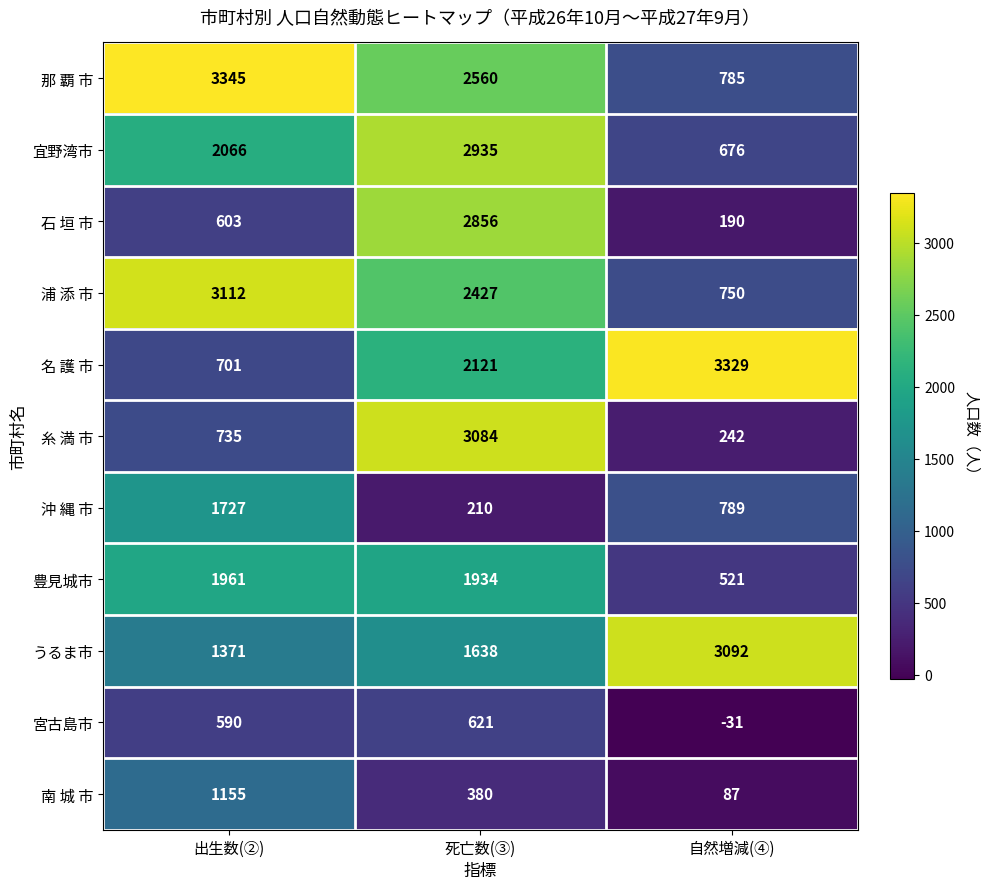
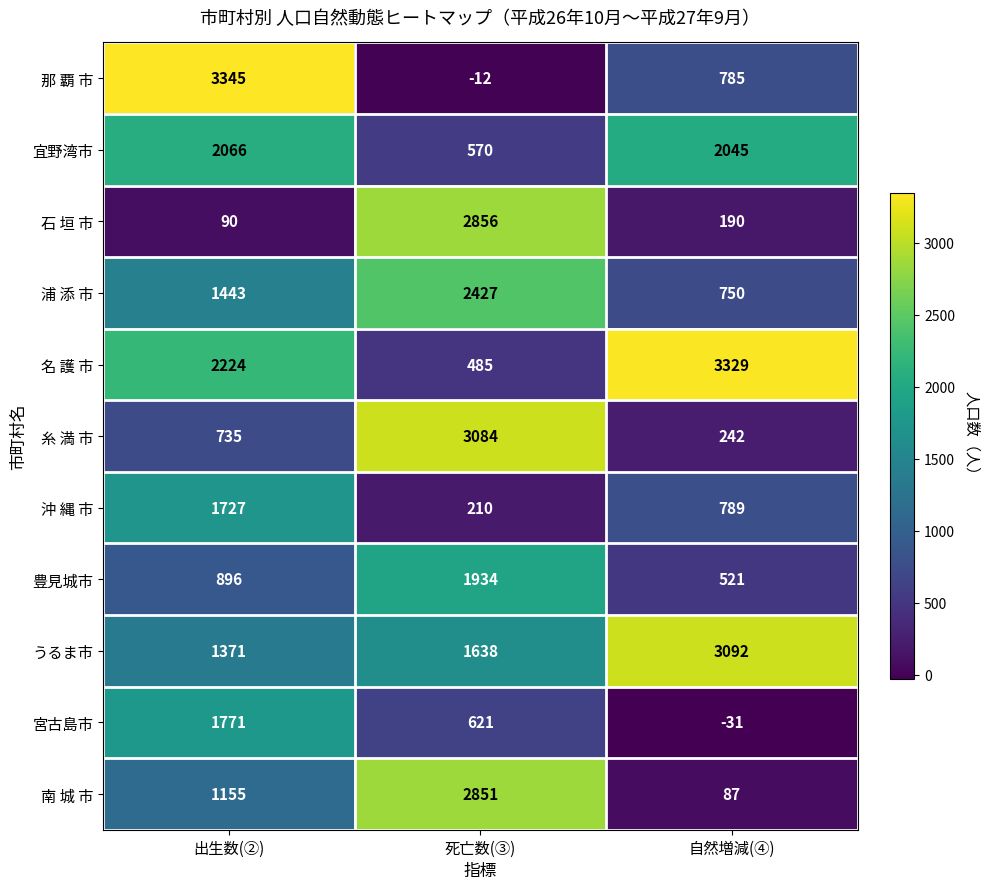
  {
    "那 覇 市": {
      "出生数(②)": 3345,
-     "死亡数(③)": 2560,
+     "死亡数(③)": -12,
      "自然増減(④)": 785
    },
    "宜野湾市": {
      "出生数(②)": 2066,
-     "死亡数(③)": 2935,
-     "自然増減(④)": 676
+     "死亡数(③)": 570,
+     "自然増減(④)": 2045
    },
    "石 垣 市": {
-     "出生数(②)": 603,
+     "出生数(②)": 90,
      "死亡数(③)": 2856,
      "自然増減(④)": 190
    },
    "浦 添 市": {
-     "出生数(②)": 3112,
+     "出生数(②)": 1443,
      "死亡数(③)": 2427,
      "自然増減(④)": 750
    },
    "名 護 市": {
-     "出生数(②)": 701,
-     "死亡数(③)": 2121,
+     "出生数(②)": 2224,
+     "死亡数(③)": 485,
      "自然増減(④)": 3329
    },
    "糸 満 市": {
      "出生数(②)": 735,
      "死亡数(③)": 3084,
      "自然増減(④)": 242
    },
    "沖 縄 市": {
      "出生数(②)": 1727,
      "死亡数(③)": 210,
      "自然増減(④)": 789
    },
    "豊見城市": {
-     "出生数(②)": 1961,
+     "出生数(②)": 896,
      "死亡数(③)": 1934,
      "自然増減(④)": 521
    },
    "うるま市": {
      "出生数(②)": 1371,
      "死亡数(③)": 1638,
      "自然増減(④)": 3092
    },
    "宮古島市": {
-     "出生数(②)": 590,
+     "出生数(②)": 1771,
      "死亡数(③)": 621,
      "自然増減(④)": -31
    },
    "南 城 市": {
      "出生数(②)": 1155,
-     "死亡数(③)": 380,
+     "死亡数(③)": 2851,
      "自然増減(④)": 87
    }
  }
